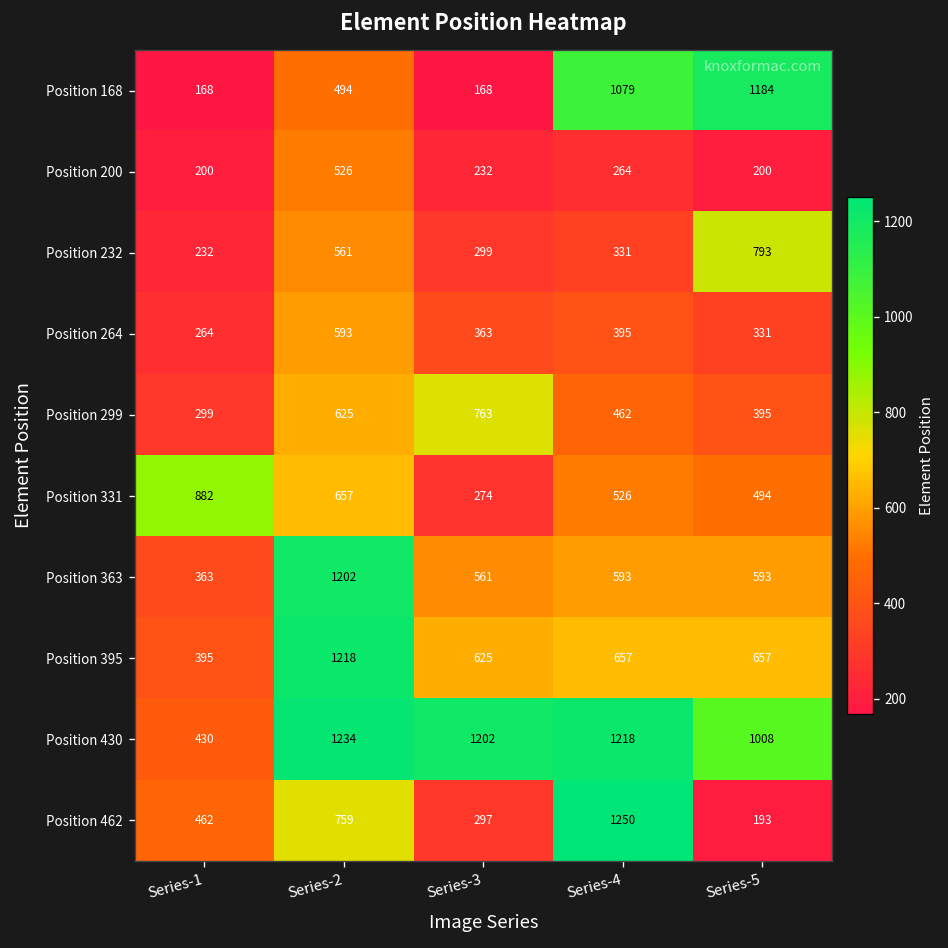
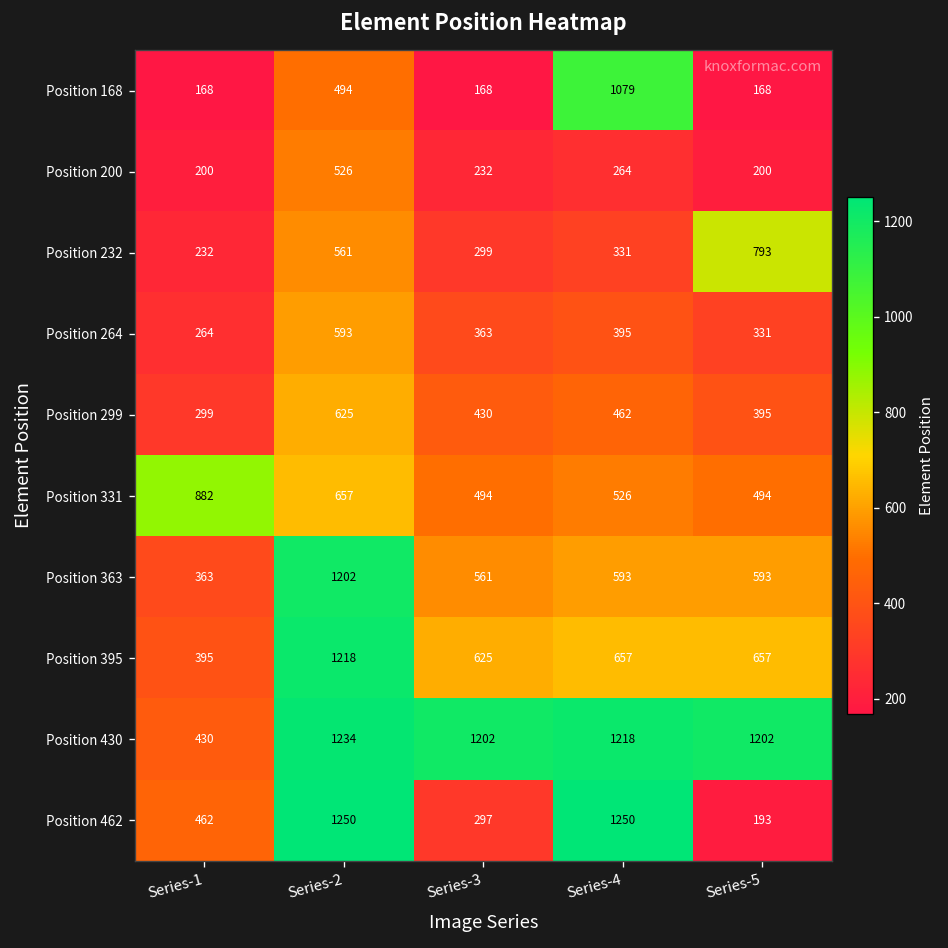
  {
    "Position 168": {
      "Series-1": 168,
      "Series-2": 494,
      "Series-3": 168,
      "Series-4": 1079,
-     "Series-5": 1184
+     "Series-5": 168
    },
    "Position 200": {
      "Series-1": 200,
      "Series-2": 526,
      "Series-3": 232,
      "Series-4": 264,
      "Series-5": 200
    },
    "Position 232": {
      "Series-1": 232,
      "Series-2": 561,
      "Series-3": 299,
      "Series-4": 331,
      "Series-5": 793
    },
    "Position 264": {
      "Series-1": 264,
      "Series-2": 593,
      "Series-3": 363,
      "Series-4": 395,
      "Series-5": 331
    },
    "Position 299": {
      "Series-1": 299,
      "Series-2": 625,
-     "Series-3": 763,
+     "Series-3": 430,
      "Series-4": 462,
      "Series-5": 395
    },
    "Position 331": {
      "Series-1": 882,
      "Series-2": 657,
-     "Series-3": 274,
+     "Series-3": 494,
      "Series-4": 526,
      "Series-5": 494
    },
    "Position 363": {
      "Series-1": 363,
      "Series-2": 1202,
      "Series-3": 561,
      "Series-4": 593,
      "Series-5": 593
    },
    "Position 395": {
      "Series-1": 395,
      "Series-2": 1218,
      "Series-3": 625,
      "Series-4": 657,
      "Series-5": 657
    },
    "Position 430": {
      "Series-1": 430,
      "Series-2": 1234,
      "Series-3": 1202,
      "Series-4": 1218,
-     "Series-5": 1008
+     "Series-5": 1202
    },
    "Position 462": {
      "Series-1": 462,
-     "Series-2": 759,
+     "Series-2": 1250,
      "Series-3": 297,
      "Series-4": 1250,
      "Series-5": 193
    }
  }
